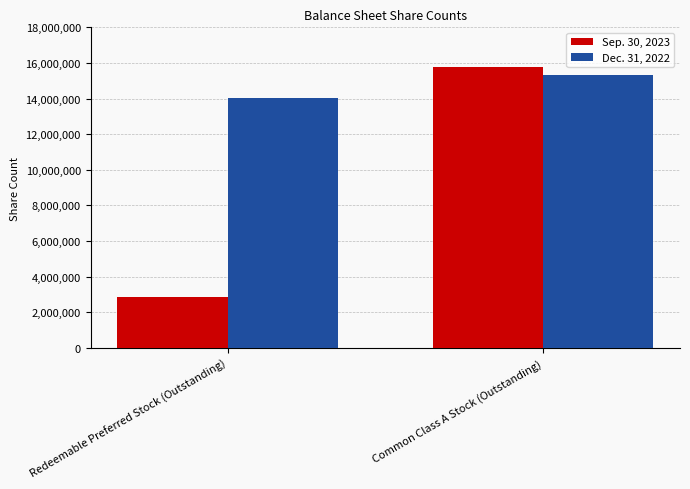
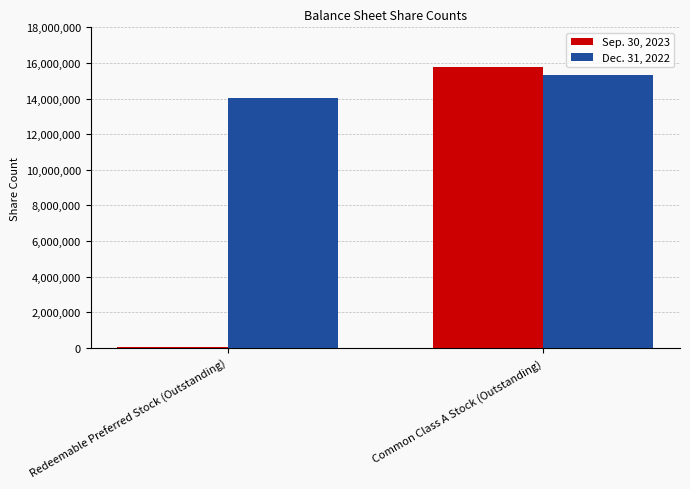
  {
    "Sep. 30, 2023": {
-     "Redeemable Preferred Stock (Outstanding)": "2,800,000",
+     "Redeemable Preferred Stock (Outstanding)": "0",
      "Common Class A Stock (Outstanding)": "15,700,000"
    },
    "Dec. 31, 2022": {
      "Redeemable Preferred Stock (Outstanding)": "14,000,000",
      "Common Class A Stock (Outstanding)": "15,300,000"
    }
  }
